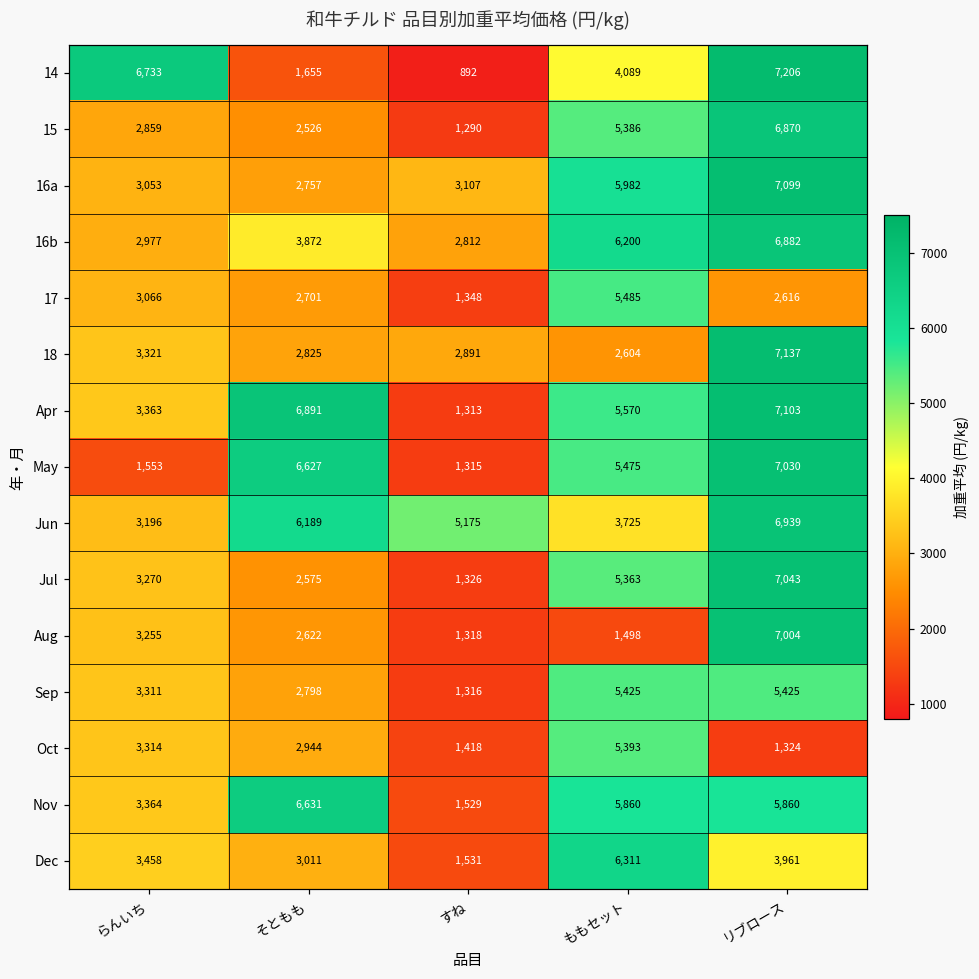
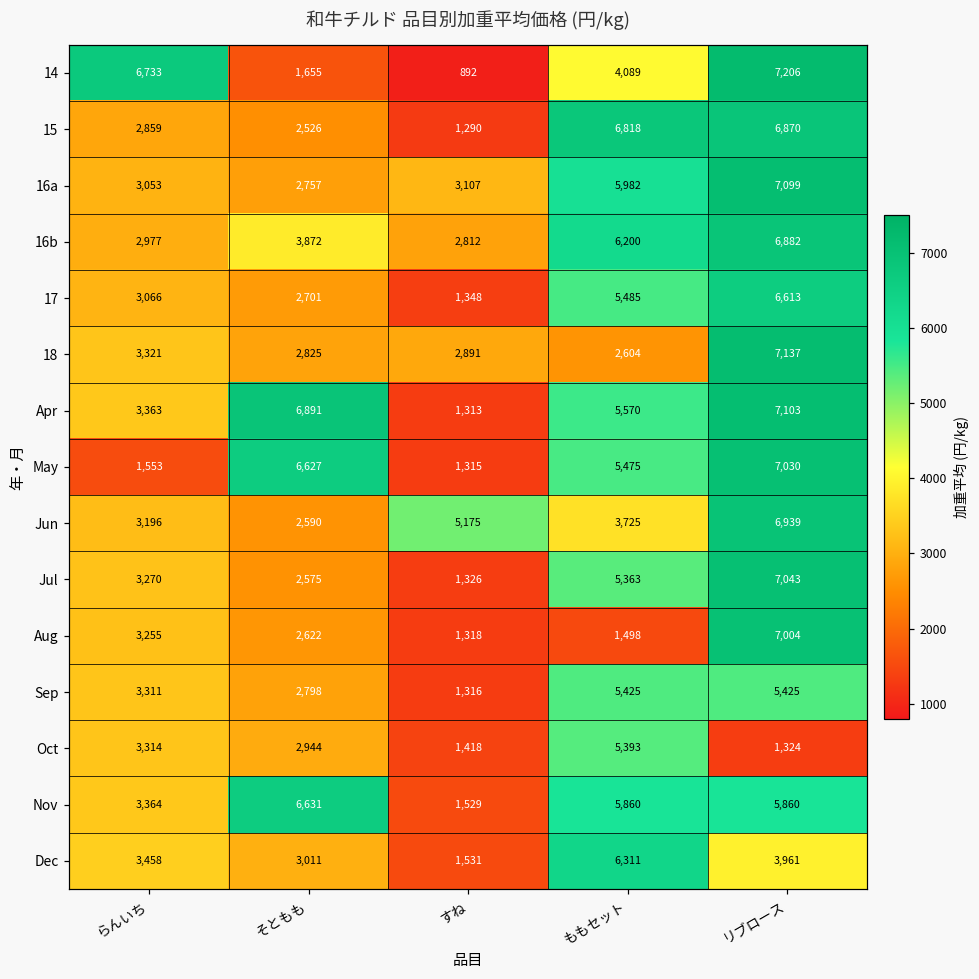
  {
    "14": {
      "らんいち": "6,733",
      "そともも": "1,655",
      "すね": "892",
      "ももセット": "4,089",
      "リブロース": "7,206"
    },
    "15": {
      "らんいち": "2,859",
      "そともも": "2,526",
      "すね": "1,290",
-     "ももセット": "5,386",
+     "ももセット": "6,818",
      "リブロース": "6,870"
    },
    "16a": {
      "らんいち": "3,053",
      "そともも": "2,757",
      "すね": "3,107",
      "ももセット": "5,982",
      "リブロース": "7,099"
    },
    "16b": {
      "らんいち": "2,977",
      "そともも": "3,872",
      "すね": "2,812",
      "ももセット": "6,200",
      "リブロース": "6,882"
    },
    "17": {
      "らんいち": "3,066",
      "そともも": "2,701",
      "すね": "1,348",
      "ももセット": "5,485",
-     "リブロース": "2,616"
+     "リブロース": "6,613"
    },
    "18": {
      "らんいち": "3,321",
      "そともも": "2,825",
      "すね": "2,891",
      "ももセット": "2,604",
      "リブロース": "7,137"
    },
    "Apr": {
      "らんいち": "3,363",
      "そともも": "6,891",
      "すね": "1,313",
      "ももセット": "5,570",
      "リブロース": "7,103"
    },
    "May": {
      "らんいち": "1,553",
      "そともも": "6,627",
      "すね": "1,315",
      "ももセット": "5,475",
      "リブロース": "7,030"
    },
    "Jun": {
      "らんいち": "3,196",
-     "そともも": "6,189",
+     "そともも": "2,590",
      "すね": "5,175",
      "ももセット": "3,725",
      "リブロース": "6,939"
    },
    "Jul": {
      "らんいち": "3,270",
      "そともも": "2,575",
      "すね": "1,326",
      "ももセット": "5,363",
      "リブロース": "7,043"
    },
    "Aug": {
      "らんいち": "3,255",
      "そともも": "2,622",
      "すね": "1,318",
      "ももセット": "1,498",
      "リブロース": "7,004"
    },
    "Sep": {
      "らんいち": "3,311",
      "そともも": "2,798",
      "すね": "1,316",
      "ももセット": "5,425",
      "リブロース": "5,425"
    },
    "Oct": {
      "らんいち": "3,314",
      "そともも": "2,944",
      "すね": "1,418",
      "ももセット": "5,393",
      "リブロース": "1,324"
    },
    "Nov": {
      "らんいち": "3,364",
      "そともも": "6,631",
      "すね": "1,529",
      "ももセット": "5,860",
      "リブロース": "5,860"
    },
    "Dec": {
      "らんいち": "3,458",
      "そともも": "3,011",
      "すね": "1,531",
      "ももセット": "6,311",
      "リブロース": "3,961"
    }
  }
